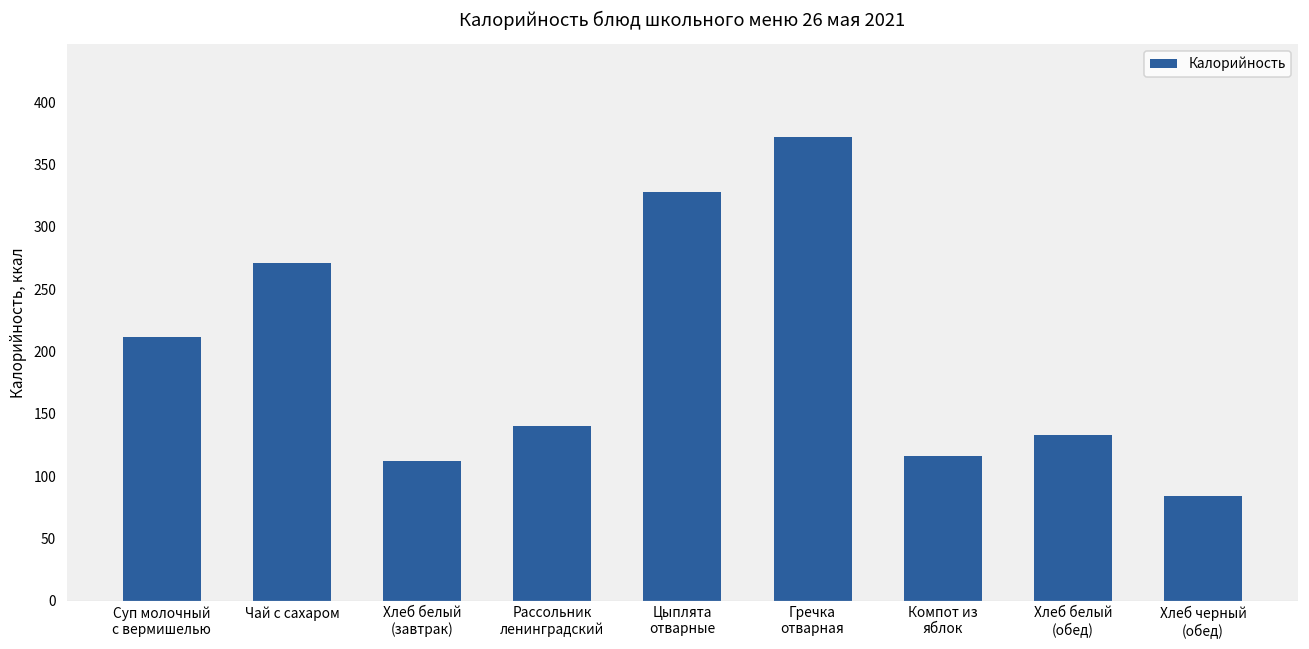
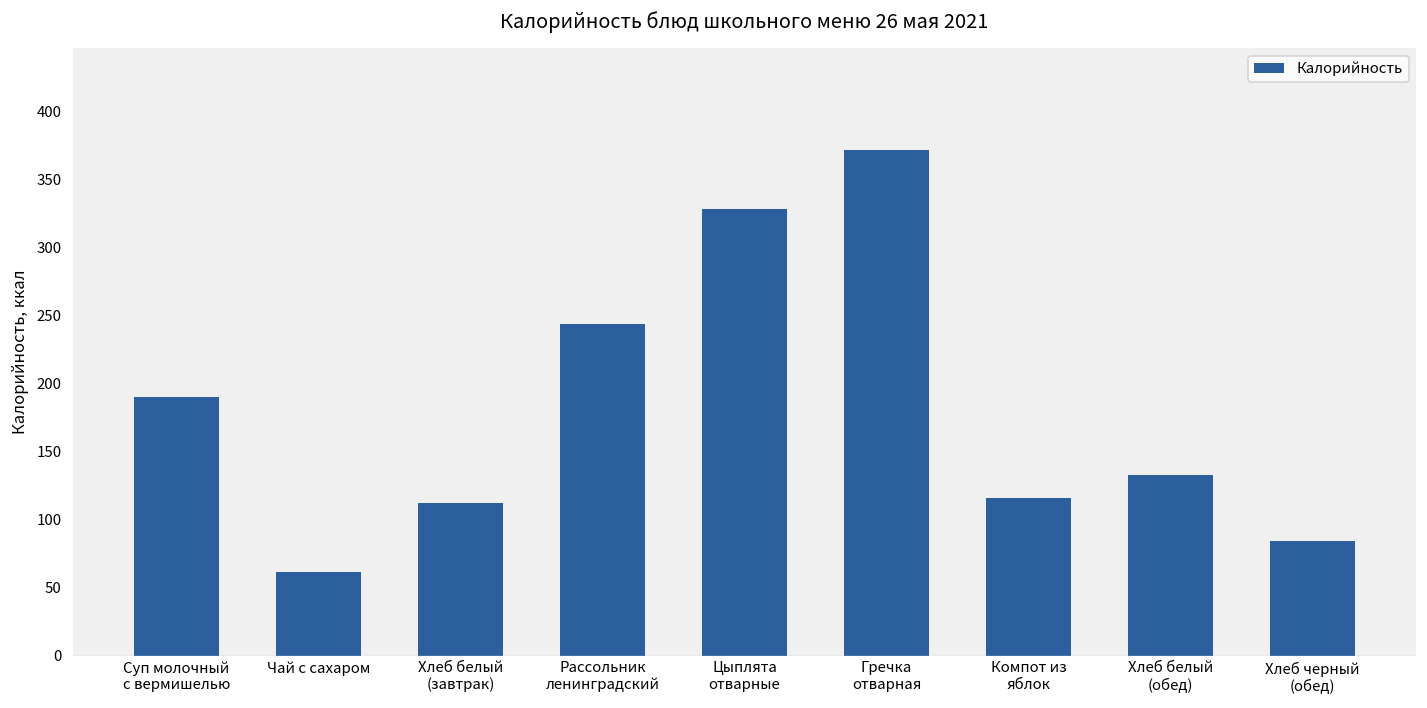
  {
-   "Суп молочный с вермишелью": 212,
-   "Чай с сахаром": 271,
+   "Суп молочный с вермишелью": 190,
+   "Чай с сахаром": 61,
    "Хлеб белый (завтрак)": 112,
-   "Рассольник ленинградский": 140,
+   "Рассольник ленинградский": 244,
    "Цыплята отварные": 328,
    "Гречка отварная": 372,
    "Компот из яблок": 116,
    "Хлеб белый (обед)": 133,
    "Хлеб черный (обед)": 84
  }
